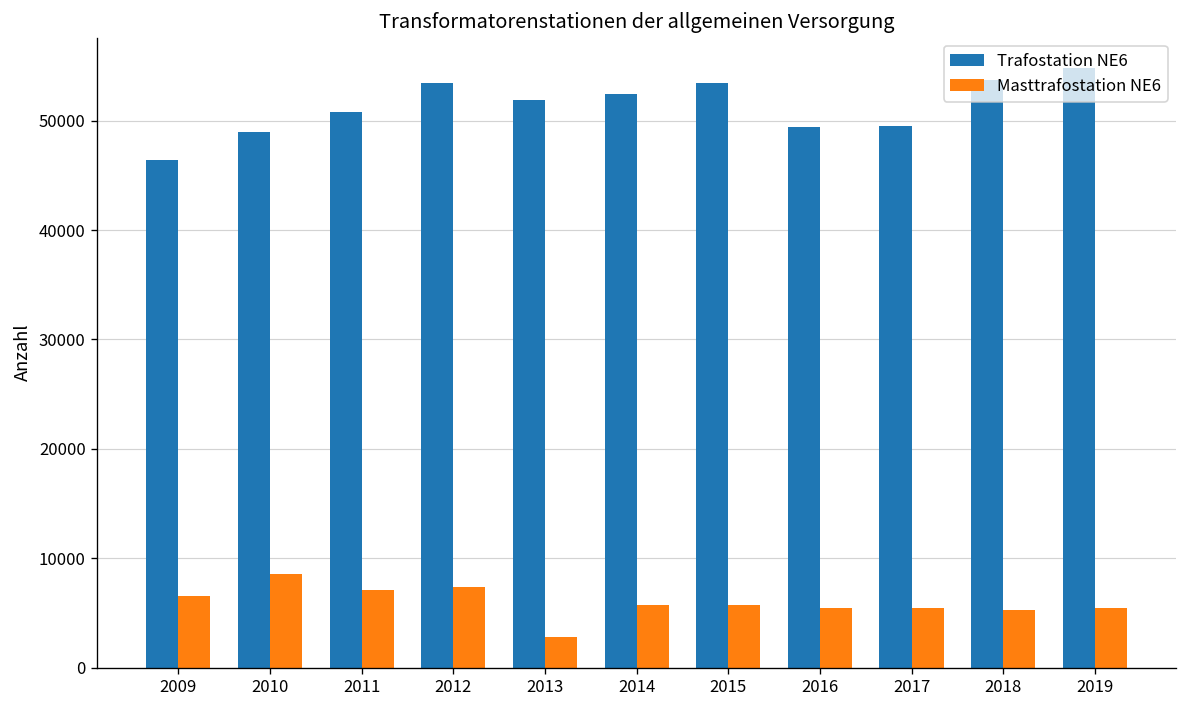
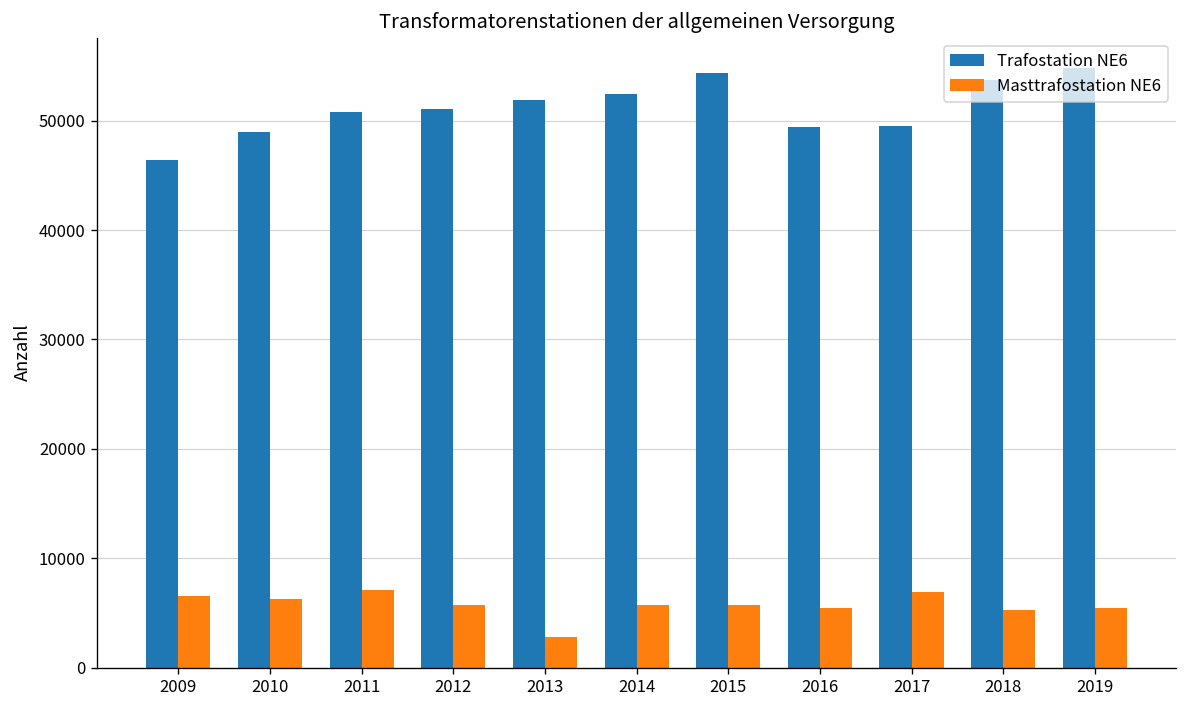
  {
    "Trafostation NE6": {
      "2009": 46000,
      "2010": 49000,
      "2011": 51000,
-     "2012": 53000,
+     "2012": 51000,
      "2013": 52000,
      "2014": 52000,
-     "2015": 53000,
+     "2015": 54000,
      "2016": 49000,
      "2017": 50000
    },
    "Masttrafostation NE6": {
      "2009": 7000,
-     "2010": 9000,
+     "2010": 6000,
      "2011": 7000,
-     "2012": 7000,
+     "2012": 6000,
      "2013": 3000,
      "2014": 6000,
      "2015": 6000,
      "2016": 5000,
-     "2017": 5000,
+     "2017": 7000,
      "2018": 5000,
      "2019": 5000
    }
  }
